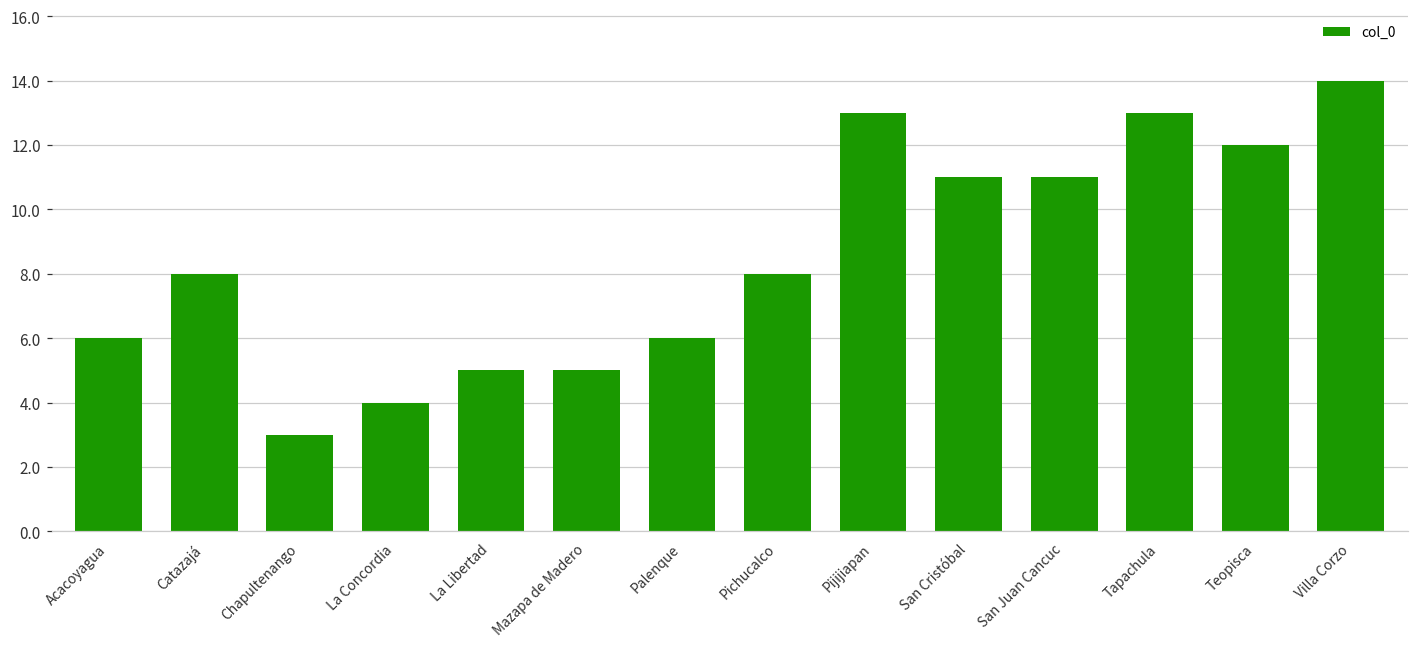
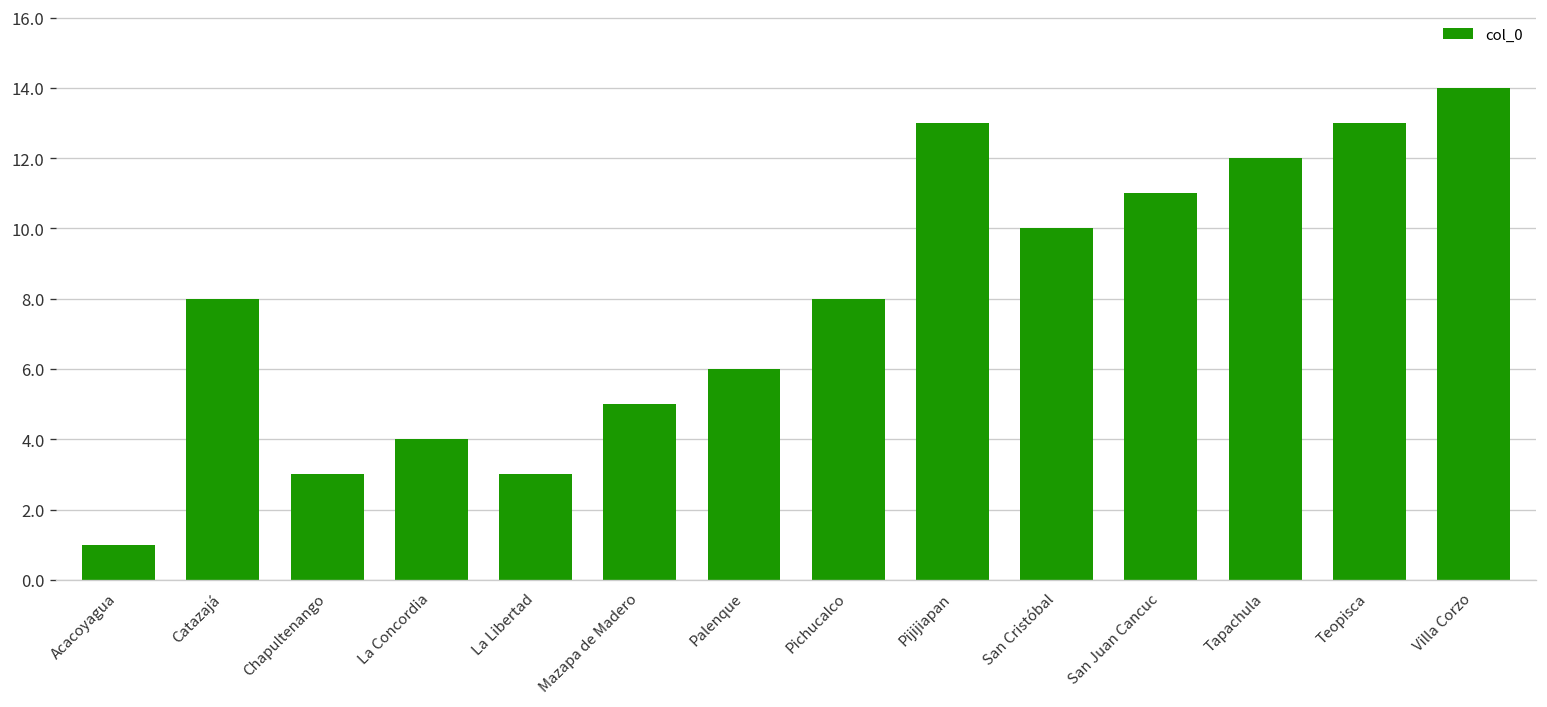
  {
-   "Acacoyagua": 6,
+   "Acacoyagua": 1,
    "Catazajá": 8,
    "Chapultenango": 3,
    "La Concordia": 4,
-   "La Libertad": 5,
+   "La Libertad": 3,
    "Mazapa de Madero": 5,
    "Palenque": 6,
    "Pichucalco": 8,
    "Pijijiapan": 13,
-   "San Cristóbal": 11,
+   "San Cristóbal": 10,
    "San Juan Cancuc": 11,
-   "Tapachula": 13,
-   "Teopisca": 12,
+   "Tapachula": 12,
+   "Teopisca": 13,
    "Villa Corzo": 14
  }
